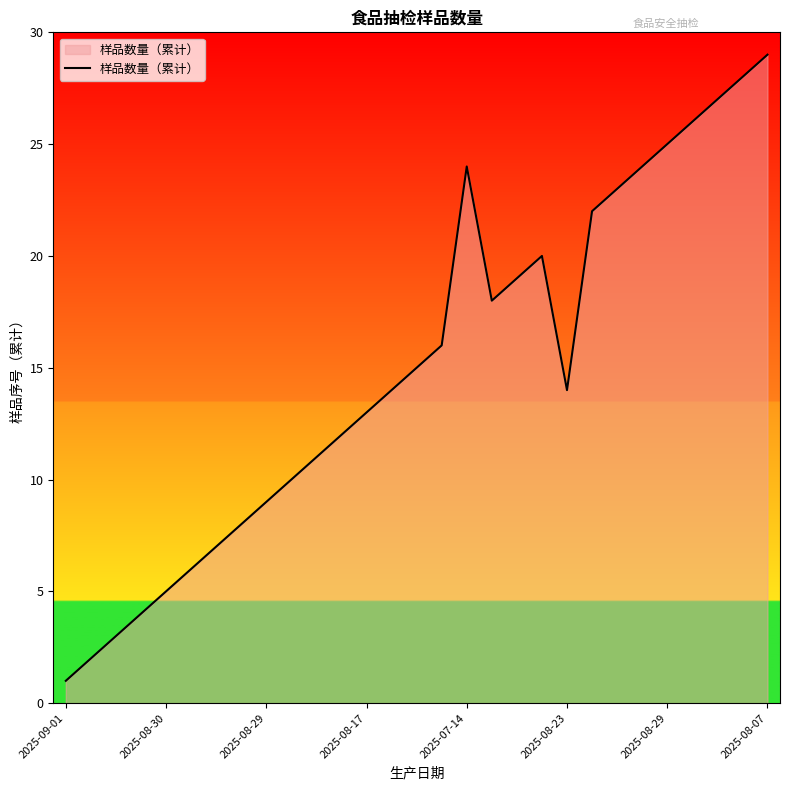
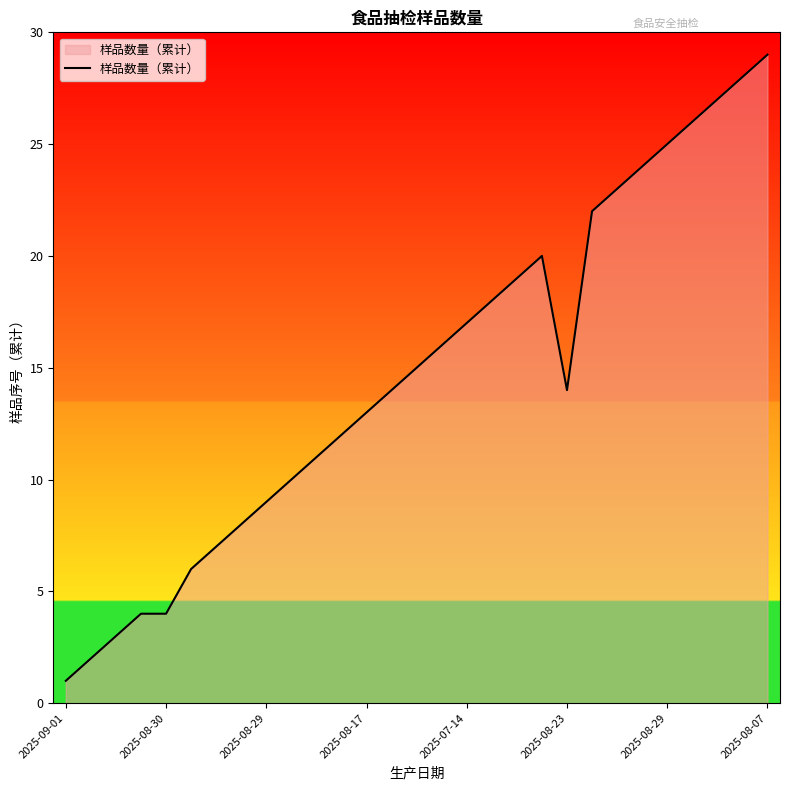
  {
    "2025-09-01": 1,
-   "2025-08-30": 5,
-   "2025-07-14": 24,
+   "2025-08-30": 4,
+   "2025-07-14": 17,
    "2025-08-23": 14,
    "2025-08-07": 29
  }
